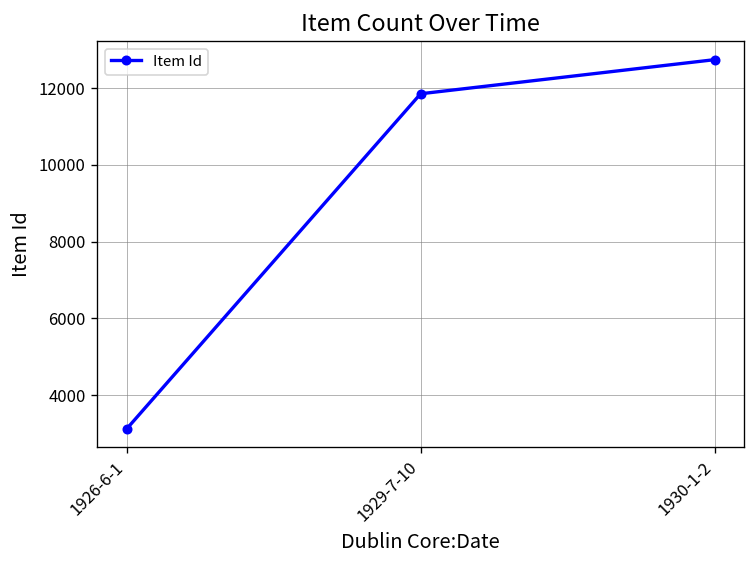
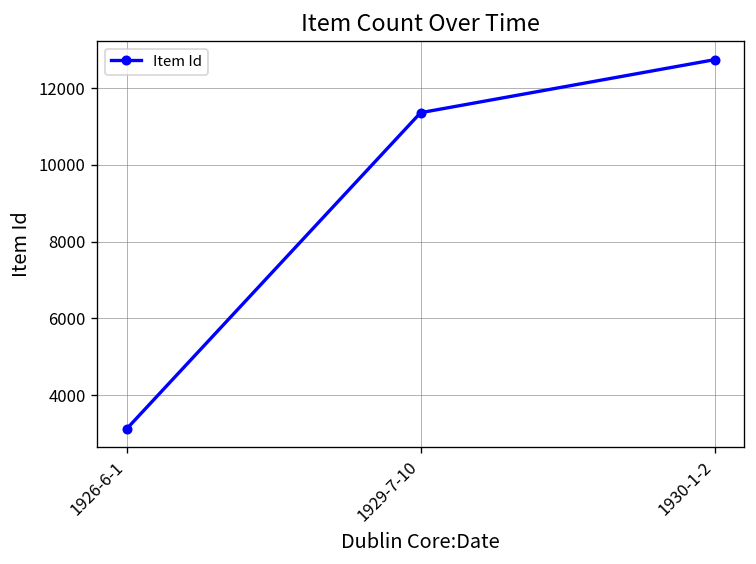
  {
    "1926-6-1": 3100,
-   "1929-7-10": 11900,
+   "1929-7-10": 11400,
    "1930-1-2": 12700
  }
